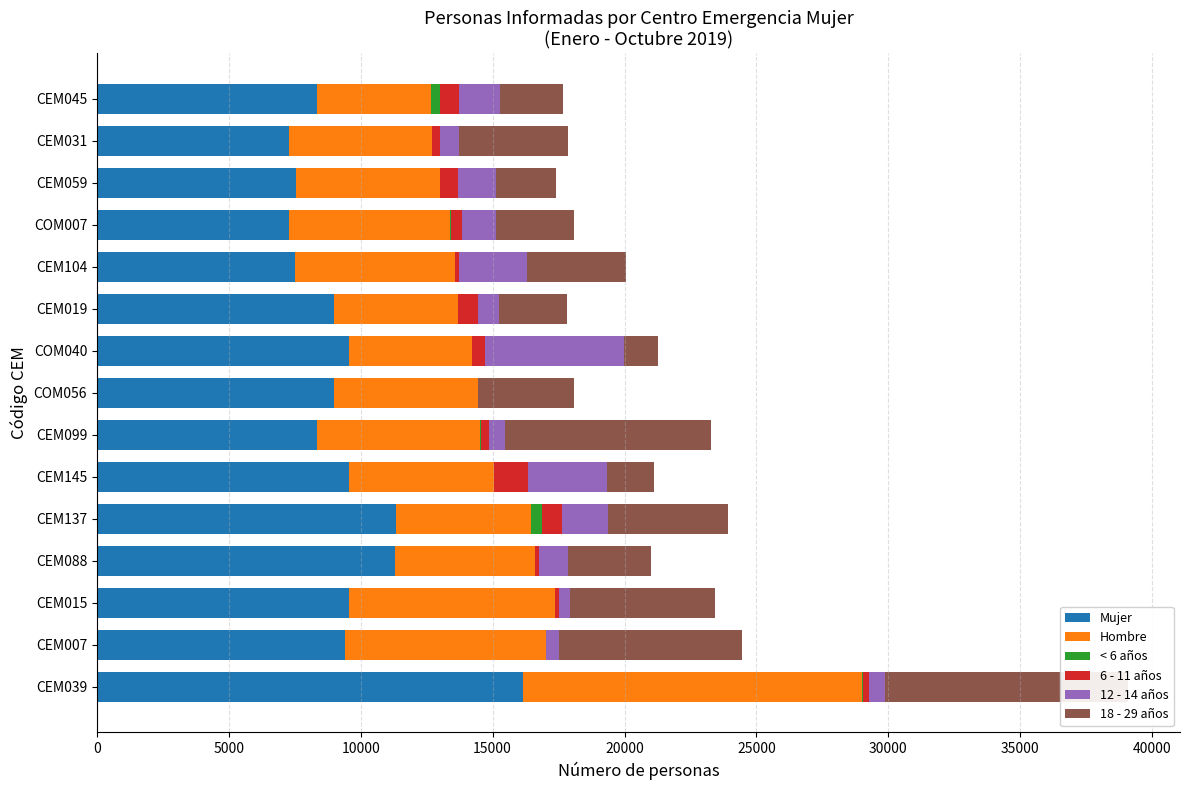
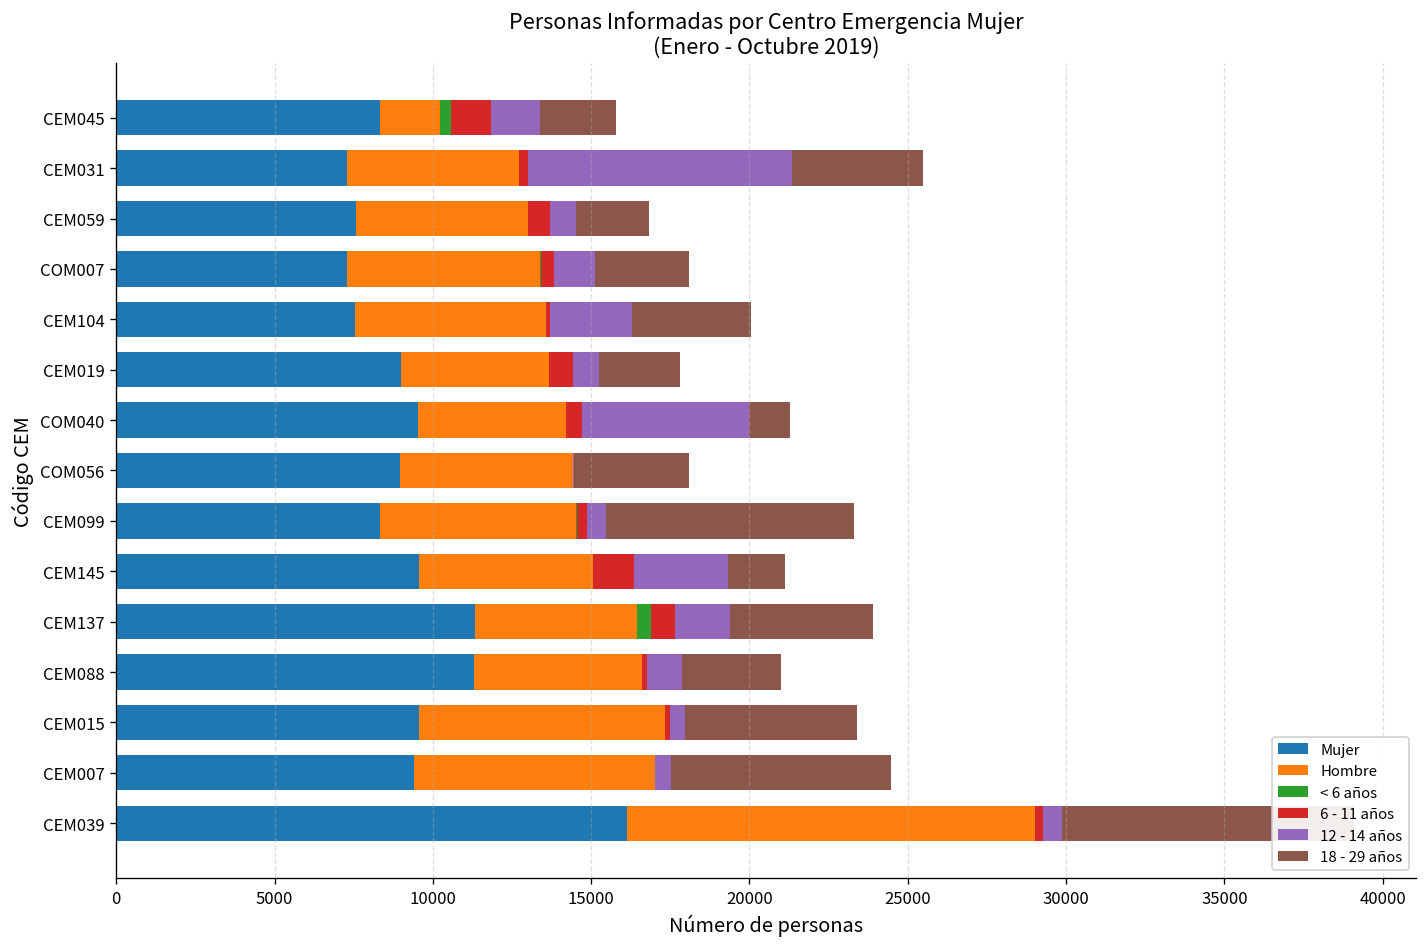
  {
    "Mujer": {
      "CEM045": 8300,
      "CEM031": 7300,
      "CEM059": 7600,
      "COM007": 7300,
      "CEM104": 7500,
      "CEM019": 9000,
      "COM040": 9500,
      "COM056": 9000,
      "CEM099": 8300,
      "CEM145": 9600,
      "CEM137": 11300,
      "CEM088": 11300,
      "CEM015": 9600,
      "CEM007": 9400,
      "CEM039": 16100
    },
    "Hombre": {
-     "CEM045": 4300,
+     "CEM045": 1900,
      "CEM031": 5400,
      "CEM059": 5400,
      "COM007": 6100,
      "CEM104": 6000,
      "CEM019": 4700,
      "COM040": 4700,
      "COM056": 5500,
      "CEM099": 6200,
      "CEM145": 5500,
      "CEM137": 5100,
      "CEM088": 5300,
      "CEM015": 7800,
      "CEM007": 7600,
      "CEM039": 12900
    },
    "< 6 años": {
      "CEM045": 300,
      "CEM031": 0,
      "CEM059": 0,
      "CEM019": 0,
      "COM056": 0,
      "CEM145": 0,
      "CEM137": 400,
      "CEM088": 0,
      "CEM015": 0,
      "CEM007": 0
    },
    "6 - 11 años": {
-     "CEM045": 700,
+     "CEM045": 1300,
      "CEM031": 300,
      "CEM059": 700,
      "COM007": 400,
      "CEM104": 100,
      "CEM019": 800,
      "COM040": 500,
      "COM056": 0,
      "CEM099": 300,
      "CEM145": 1300,
      "CEM137": 800,
      "CEM088": 200,
      "CEM015": 200,
      "CEM039": 200
    },
    "12 - 14 años": {
      "CEM045": 1600,
-     "CEM031": 700,
-     "CEM059": 1400,
+     "CEM031": 8300,
+     "CEM059": 800,
      "COM007": 1300,
      "CEM104": 2600,
      "CEM019": 800,
      "COM040": 5300,
      "CEM099": 600,
      "CEM145": 3000,
      "CEM137": 1700,
      "CEM088": 1100,
      "CEM015": 400,
      "CEM007": 500,
      "CEM039": 600
    },
    "18 - 29 años": {
      "CEM045": 2400,
      "CEM031": 4100,
      "CEM059": 2300,
      "COM007": 3000,
      "CEM104": 3800,
      "CEM019": 2600,
      "COM040": 1300,
      "COM056": 3600,
      "CEM099": 7800,
      "CEM145": 1800,
      "CEM137": 4500,
      "CEM088": 3100,
      "CEM015": 5500,
      "CEM007": 6900
    }
  }
